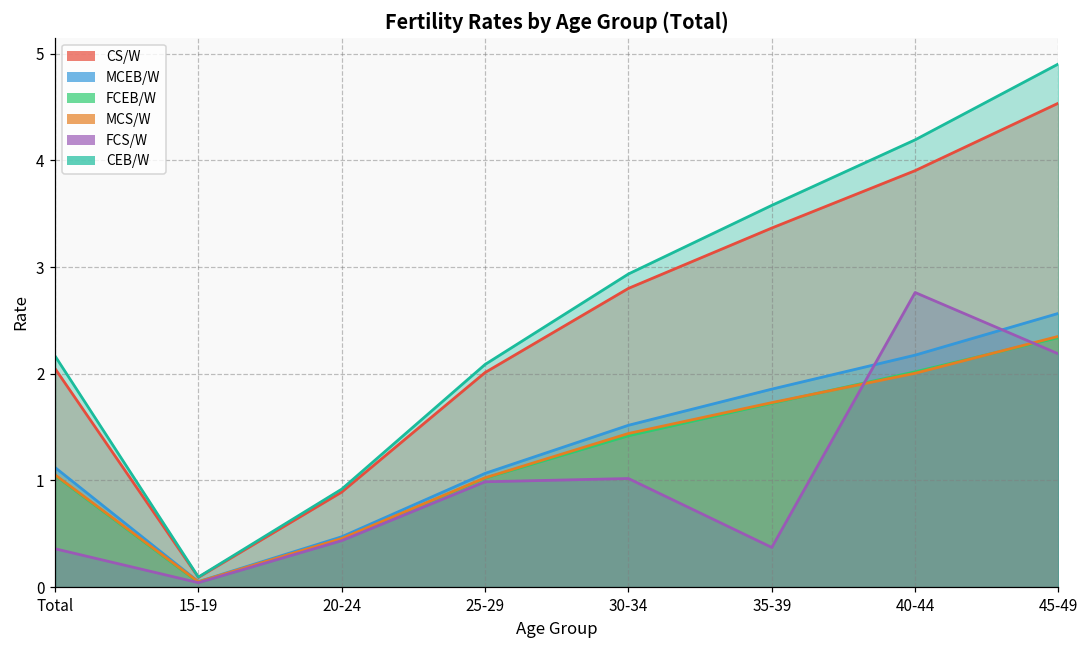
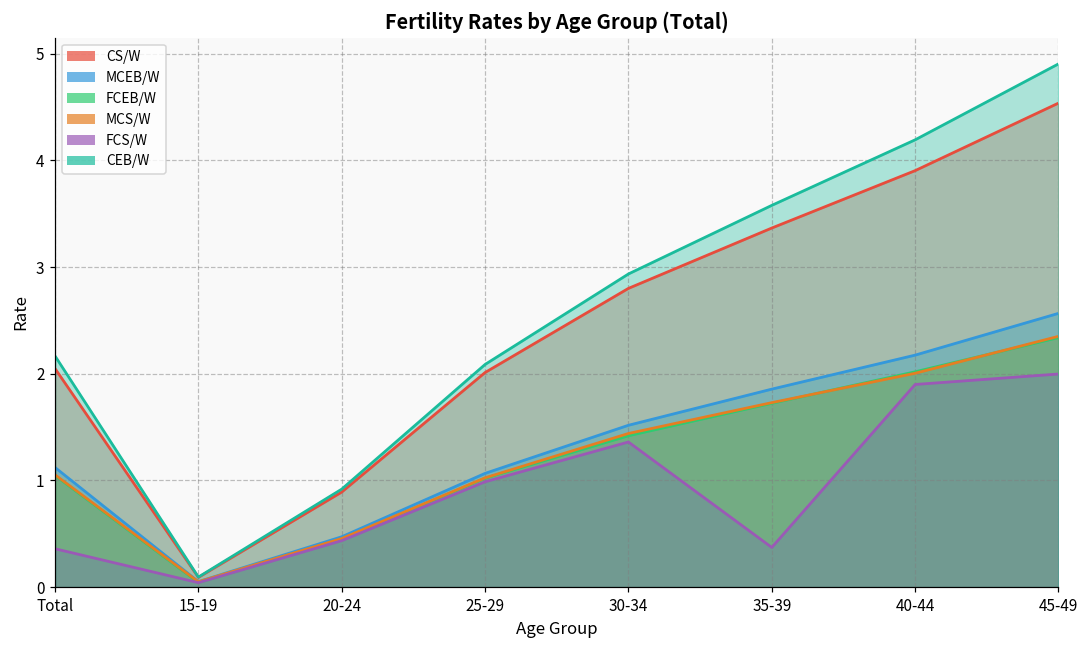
  {
    "FCS/W": {
      "Total": 0.4,
      "25-29": 1.0,
-     "30-34": 1.0,
+     "30-34": 1.4,
      "35-39": 0.4,
-     "40-44": 2.8,
-     "45-49": 2.2
+     "40-44": 1.9,
+     "45-49": 2.0
    }
  }
